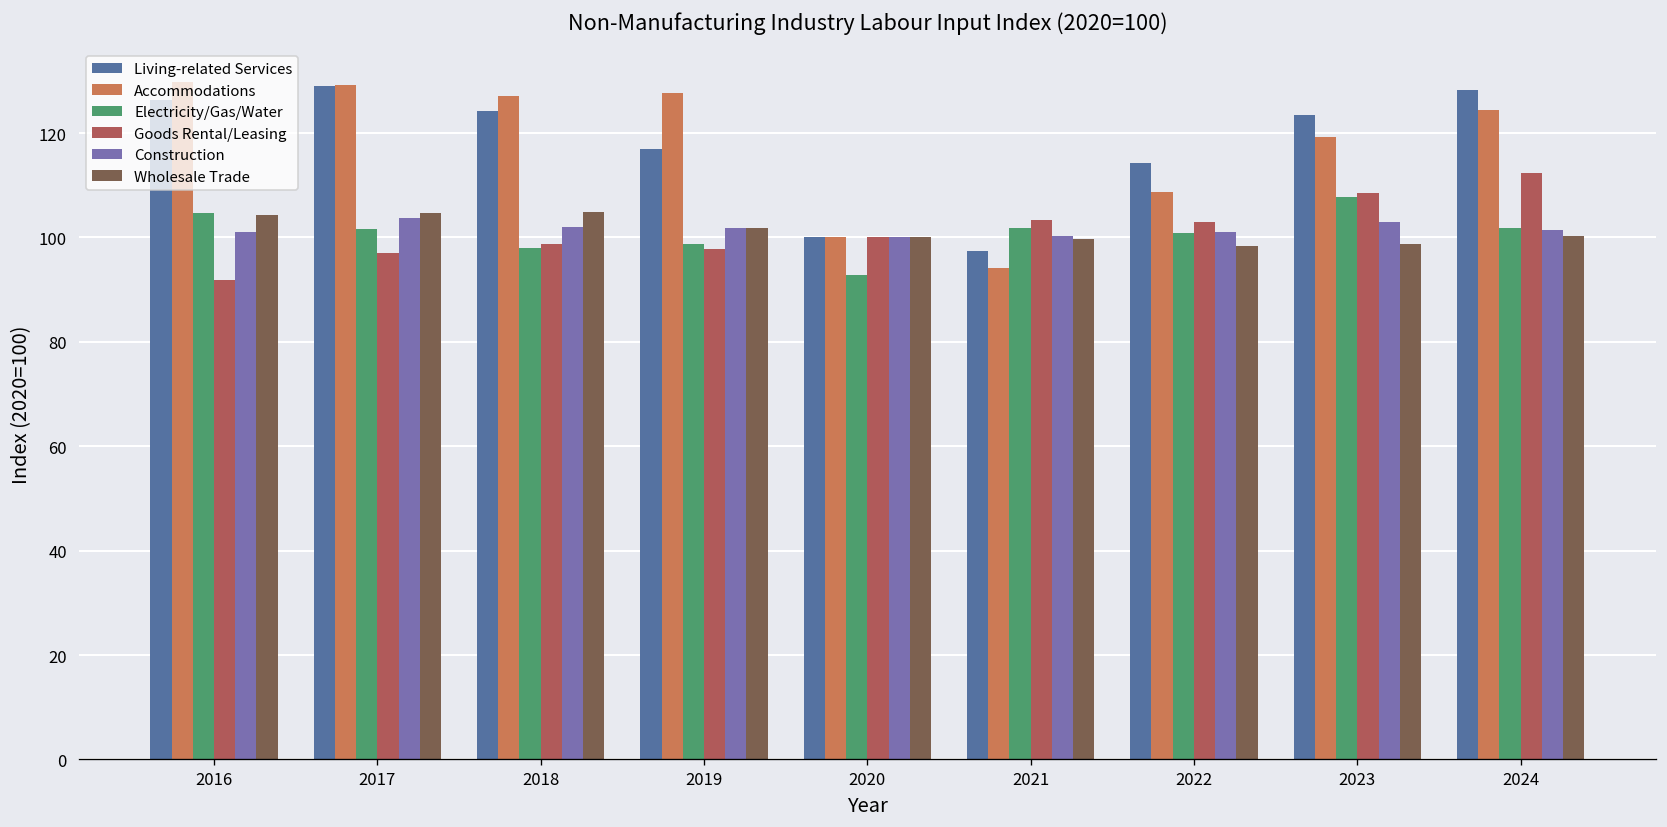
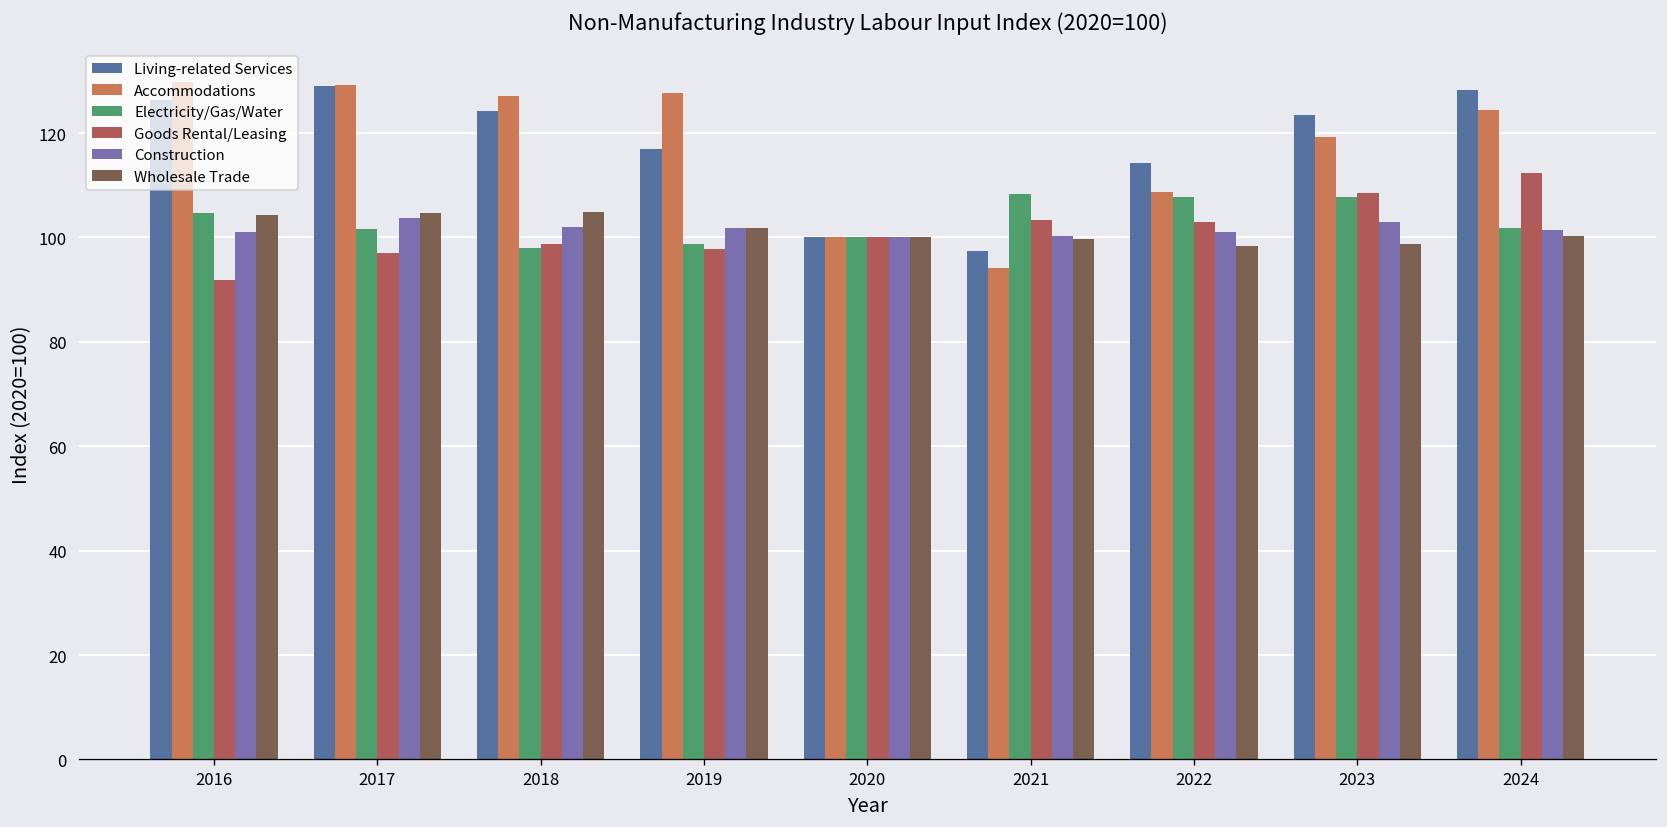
  {
    "Electricity/Gas/Water": {
      "2016": 105,
      "2017": 102,
      "2018": 98,
      "2019": 99,
-     "2020": 93,
-     "2021": 102,
-     "2022": 101,
+     "2020": 100,
+     "2021": 108,
+     "2022": 108,
      "2023": 108,
      "2024": 102
    }
  }
